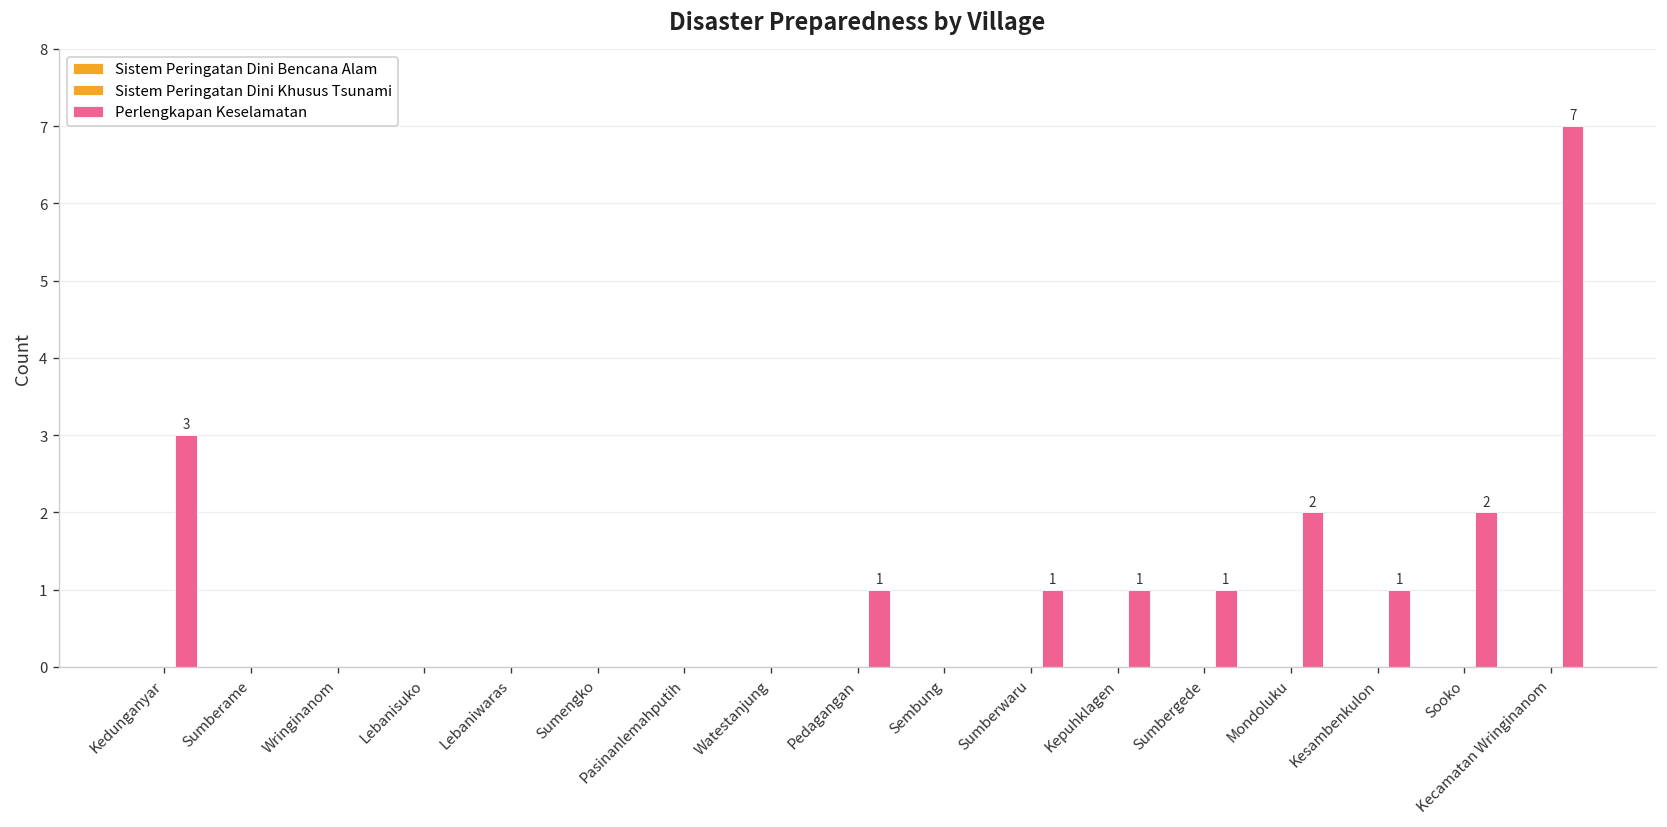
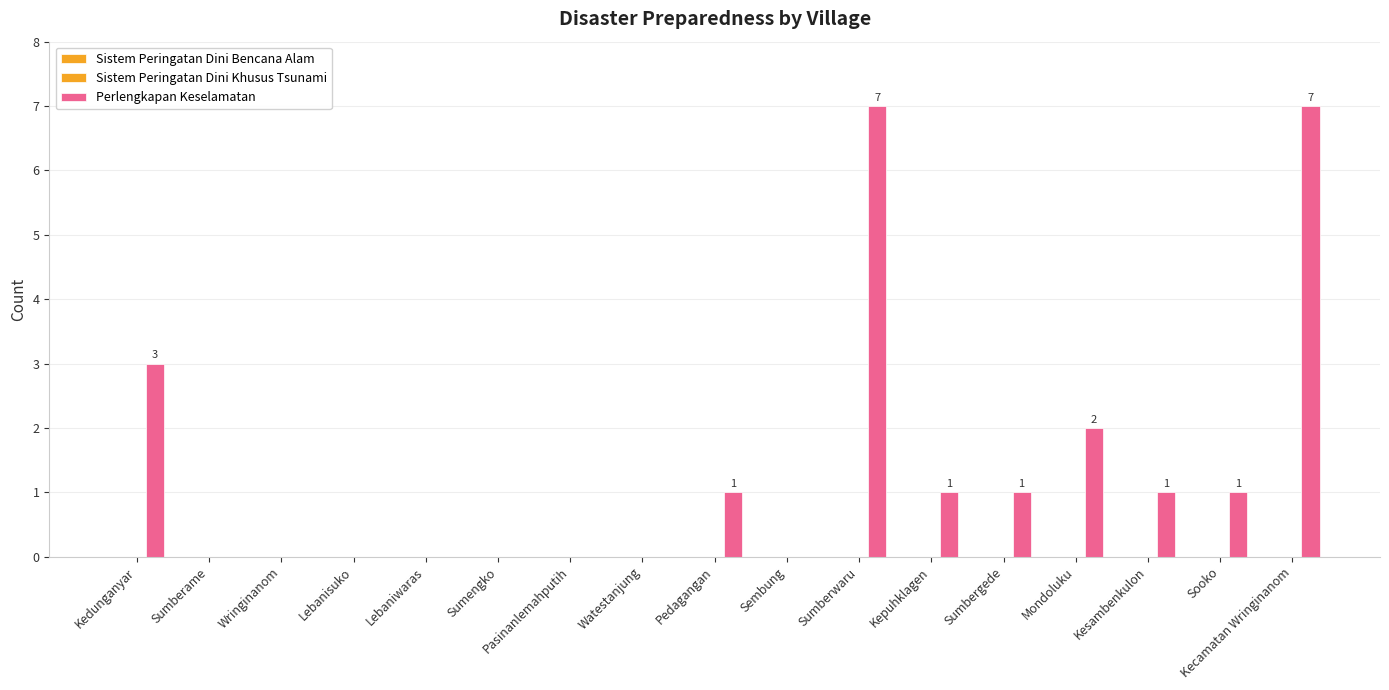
  {
    "Perlengkapan Keselamatan": {
      "Kedunganyar": 3,
      "Pedagangan": 1,
-     "Sumberwaru": 1,
+     "Sumberwaru": 7,
      "Kepuhklagen": 1,
      "Sumbergede": 1,
      "Mondoluku": 2,
      "Kesambenkulon": 1,
-     "Sooko": 2,
+     "Sooko": 1,
      "Kecamatan Wringinanom": 7
    }
  }
